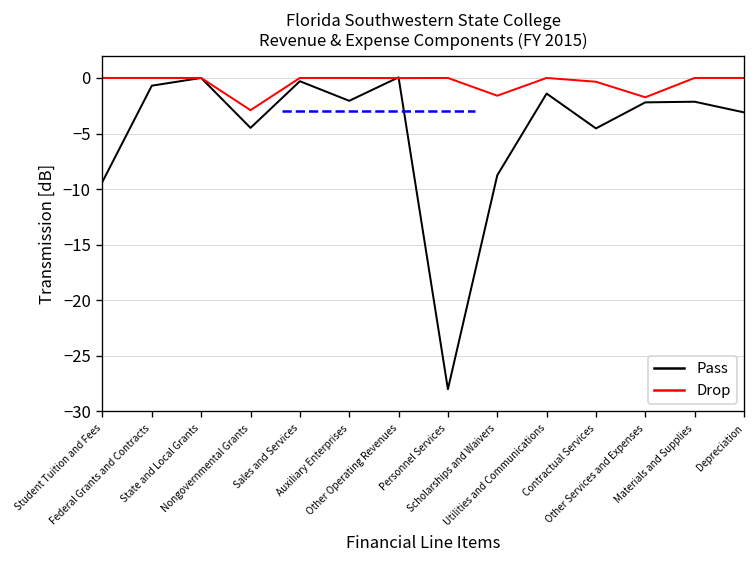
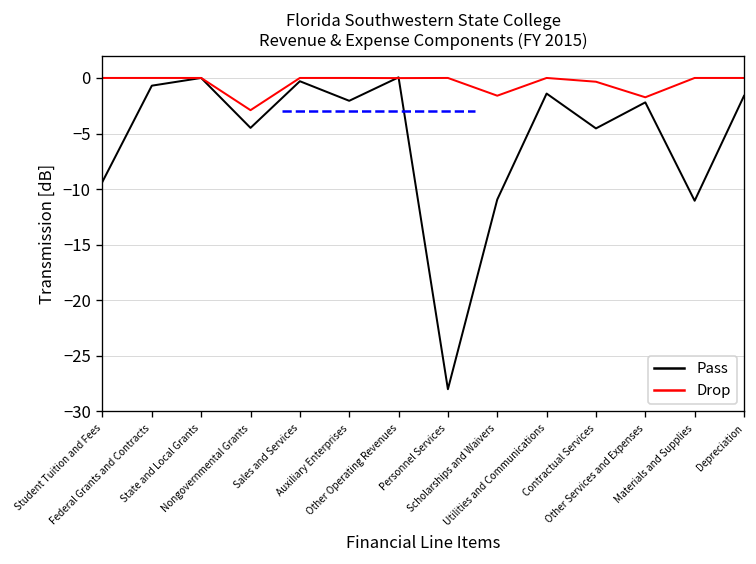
  {
    "Pass": {
      "Student Tuition and Fees": -9,
      "Federal Grants and Contracts": -1,
      "Nongovernmental Grants": -4,
      "Sales and Services": 0,
      "Auxiliary Enterprises": -2,
      "Personnel Services": -28,
-     "Scholarships and Waivers": -9,
+     "Scholarships and Waivers": -11,
      "Utilities and Communications": -1,
      "Contractual Services": -5,
      "Other Services and Expenses": -2,
-     "Materials and Supplies": -2,
-     "Depreciation": -3
+     "Materials and Supplies": -11,
+     "Depreciation": -2
    },
    "Drop": {
      "Student Tuition and Fees": 0,
      "Federal Grants and Contracts": 0,
      "Nongovernmental Grants": -3,
      "Sales and Services": 0,
      "Auxiliary Enterprises": 0,
      "Personnel Services": 0,
      "Scholarships and Waivers": -2,
      "Utilities and Communications": 0,
      "Contractual Services": 0,
      "Other Services and Expenses": -2,
      "Materials and Supplies": 0,
      "Depreciation": 0
    }
  }
